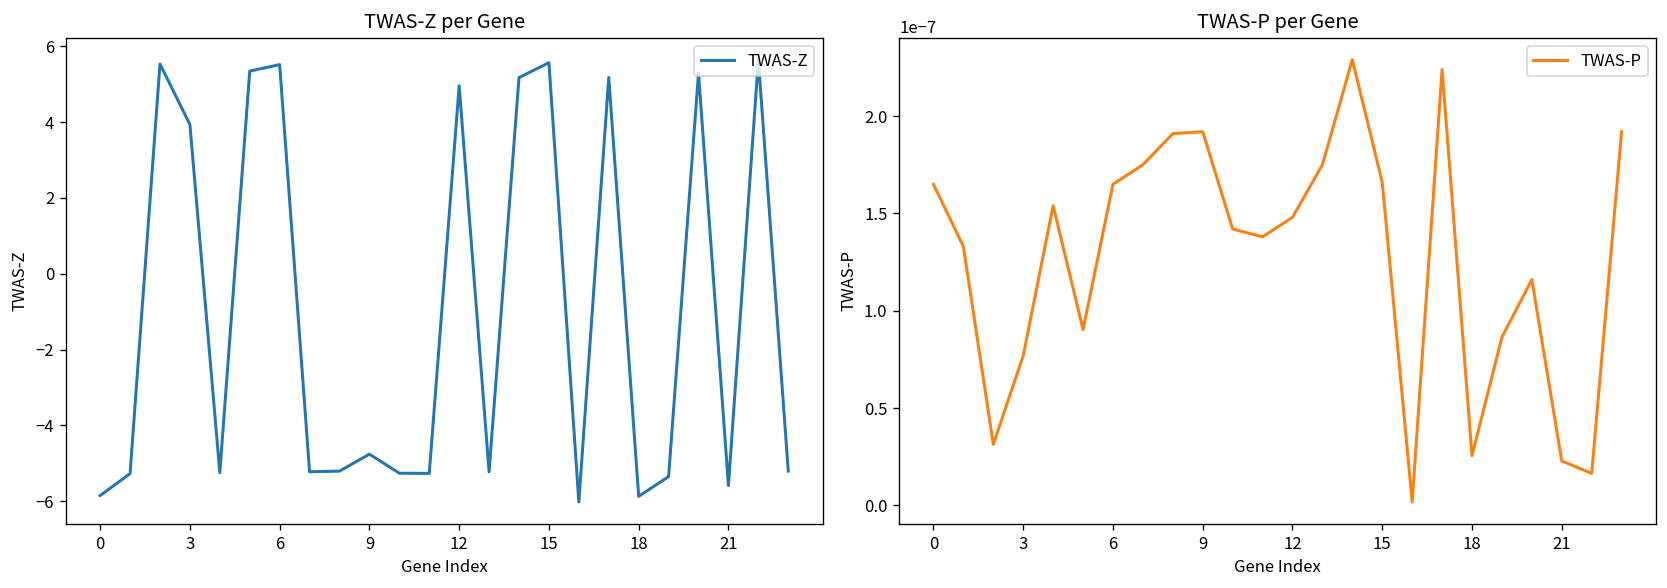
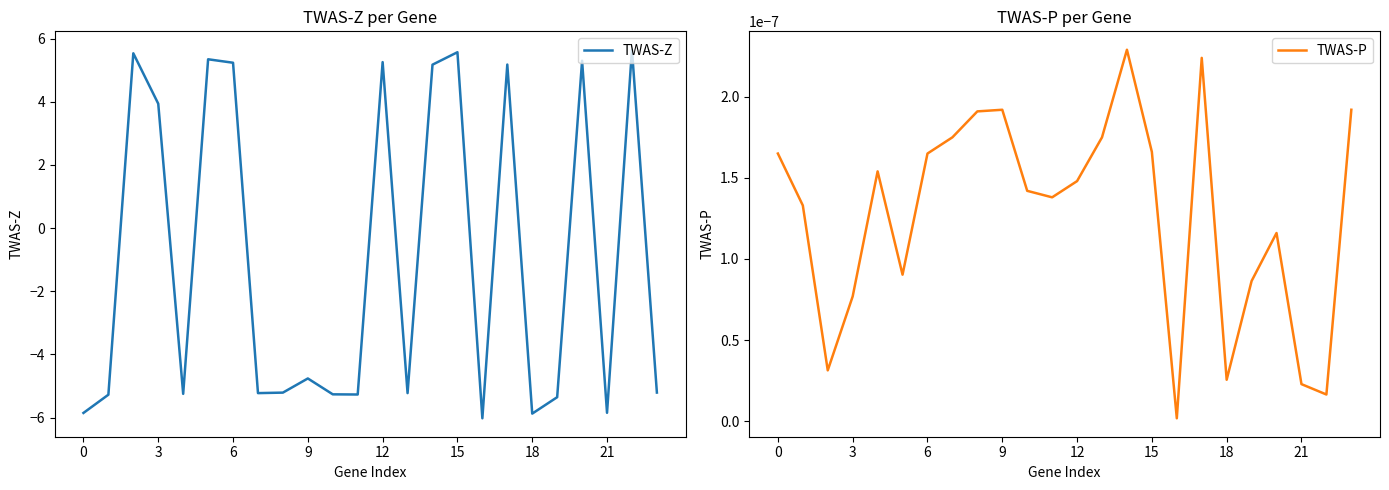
  {
    "TWAS-Z per Gene": {
      "0": -5.9,
      "3": 3.9,
-     "6": 5.5,
+     "6": 5.2,
      "9": -4.8,
-     "12": 5.0,
+     "12": 5.3,
      "15": 5.6,
      "18": -5.9,
-     "21": -5.6
+     "21": -5.8
    },
    "TWAS-P per Gene": {
      "0": 0.000000165,
      "3": 0.000000077,
      "6": 0.000000165,
      "9": 0.000000192,
      "12": 0.000000148,
      "15": 0.000000166,
      "18": 0.000000026,
      "21": 0.000000023
    }
  }
